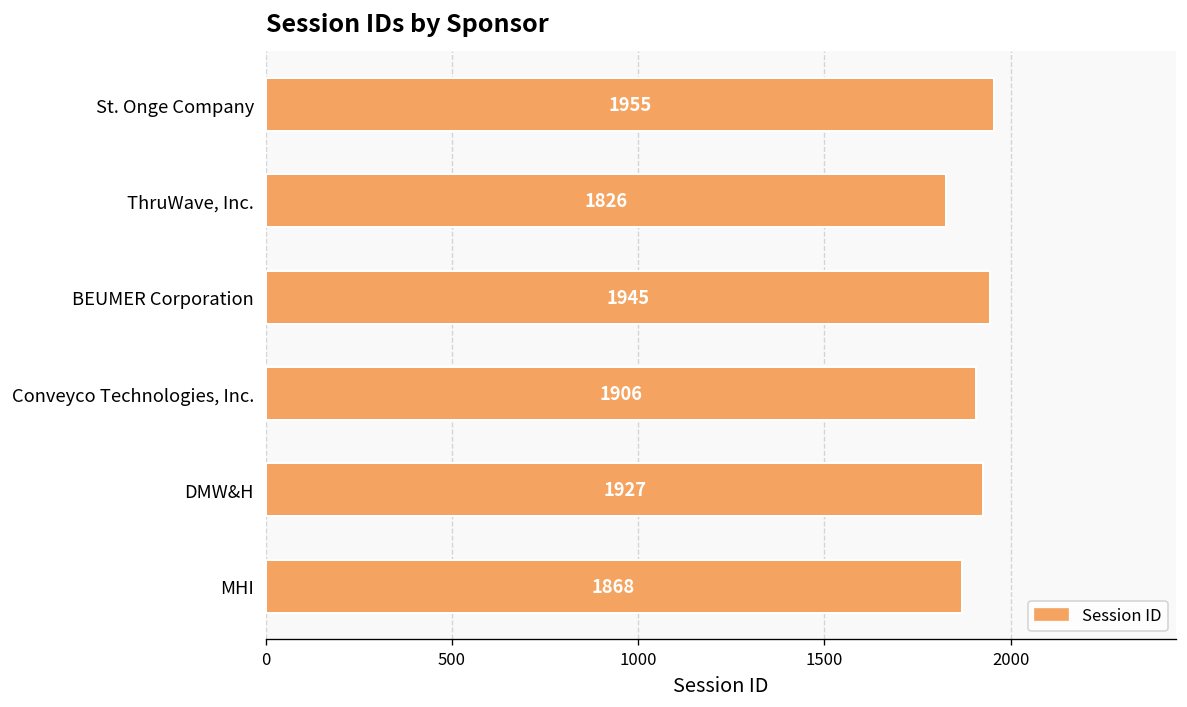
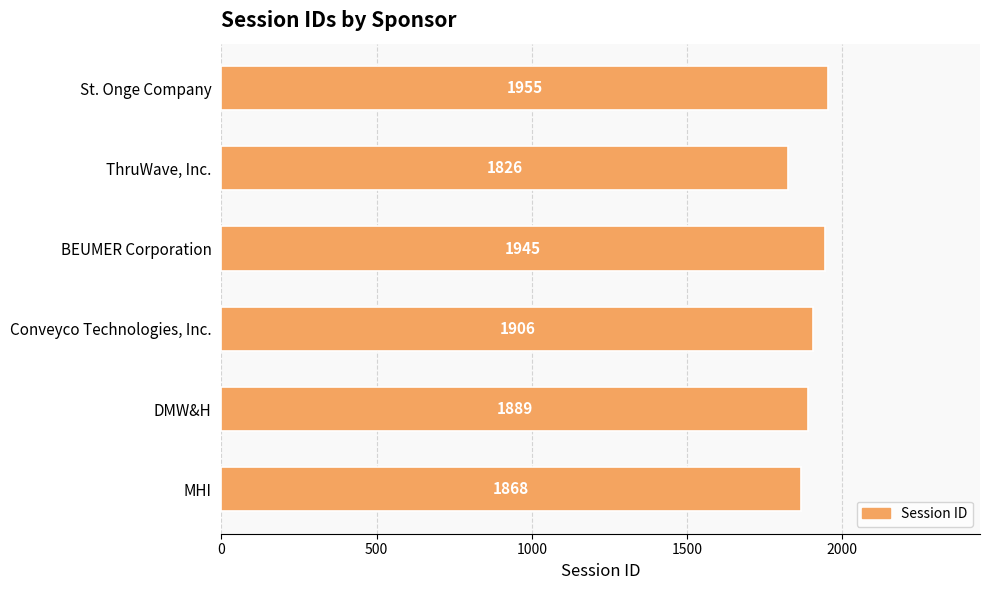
  {
    "St. Onge Company": 1955,
    "ThruWave, Inc.": 1826,
    "BEUMER Corporation": 1945,
    "Conveyco Technologies, Inc.": 1906,
-   "DMW&H": 1927,
+   "DMW&H": 1889,
    "MHI": 1868
  }
